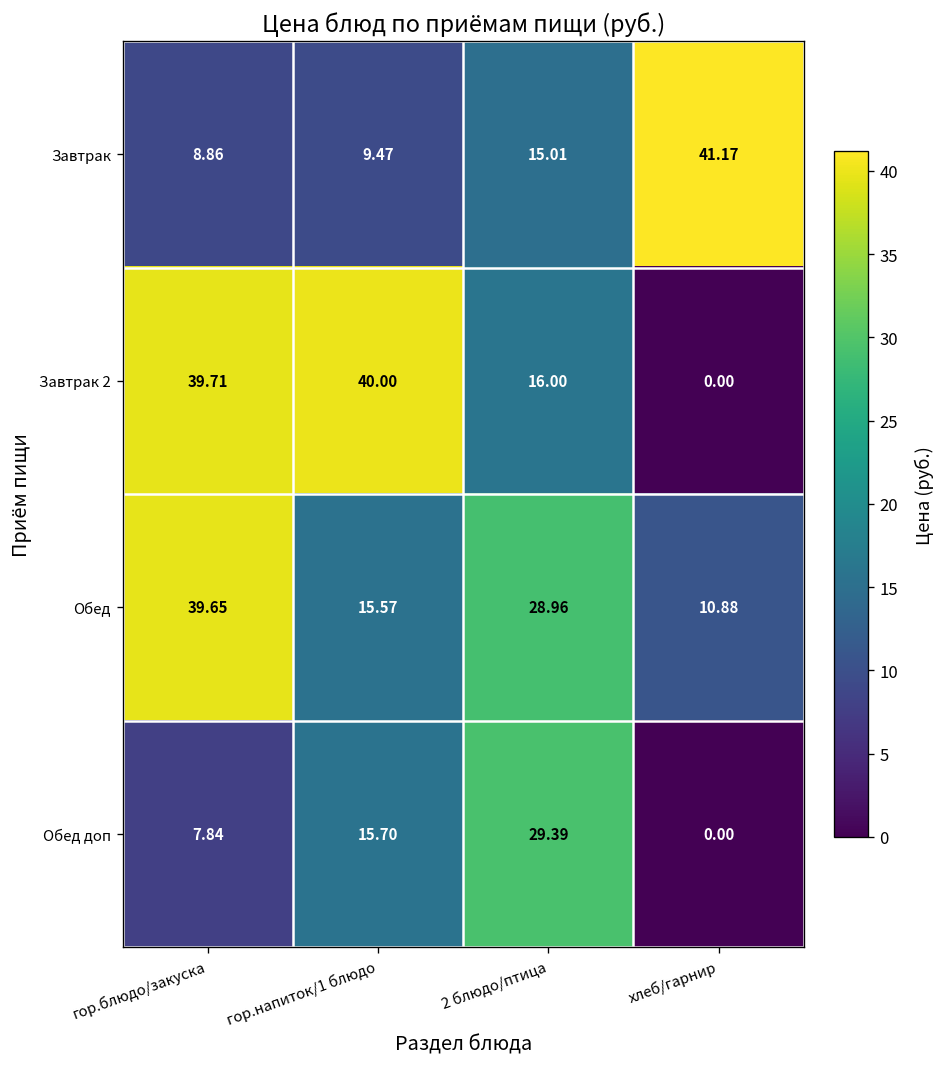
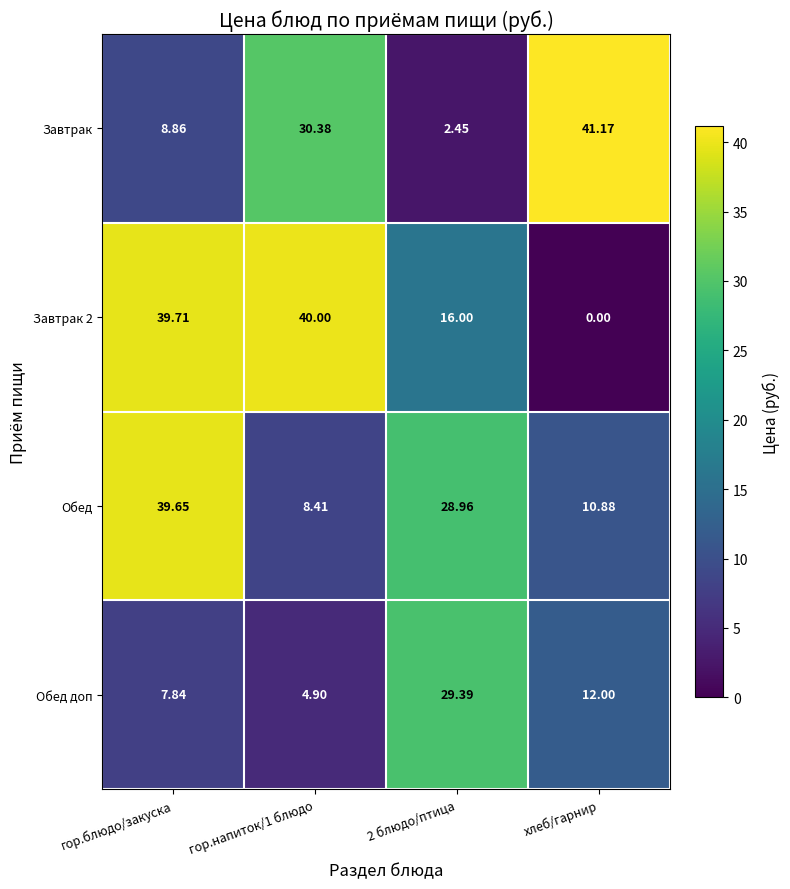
  {
    "Завтрак": {
      "гор.блюдо/закуска": 8.86,
-     "гор.напиток/1 блюдо": 9.47,
-     "2 блюдо/птица": 15.01,
+     "гор.напиток/1 блюдо": 30.38,
+     "2 блюдо/птица": 2.45,
      "хлеб/гарнир": 41.17
    },
    "Завтрак 2": {
      "гор.блюдо/закуска": 39.71,
      "гор.напиток/1 блюдо": 40.00,
      "2 блюдо/птица": 16.00,
      "хлеб/гарнир": 0.00
    },
    "Обед": {
      "гор.блюдо/закуска": 39.65,
-     "гор.напиток/1 блюдо": 15.57,
+     "гор.напиток/1 блюдо": 8.41,
      "2 блюдо/птица": 28.96,
      "хлеб/гарнир": 10.88
    },
    "Обед доп": {
      "гор.блюдо/закуска": 7.84,
-     "гор.напиток/1 блюдо": 15.70,
+     "гор.напиток/1 блюдо": 4.90,
      "2 блюдо/птица": 29.39,
-     "хлеб/гарнир": 0.00
+     "хлеб/гарнир": 12.00
    }
  }
